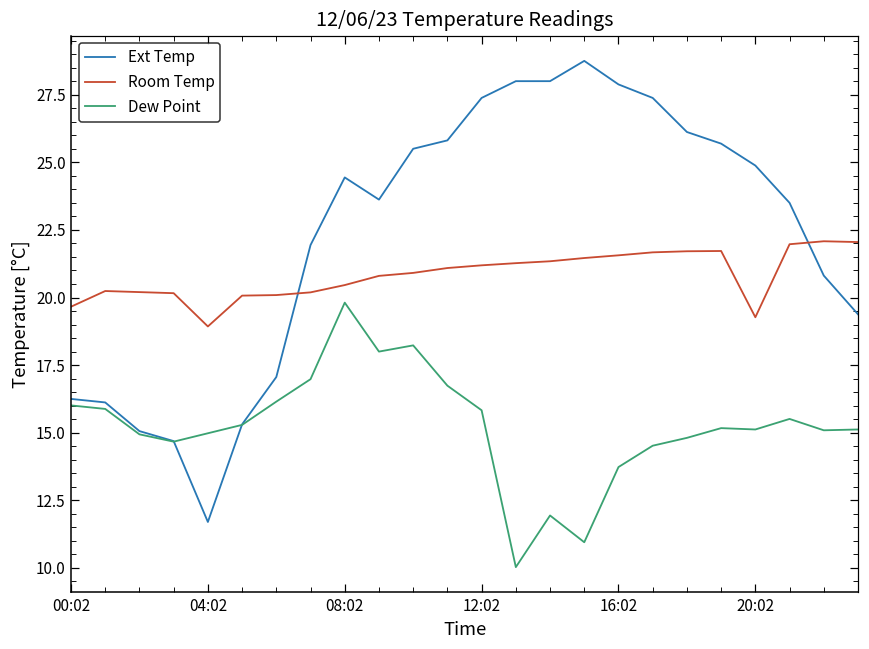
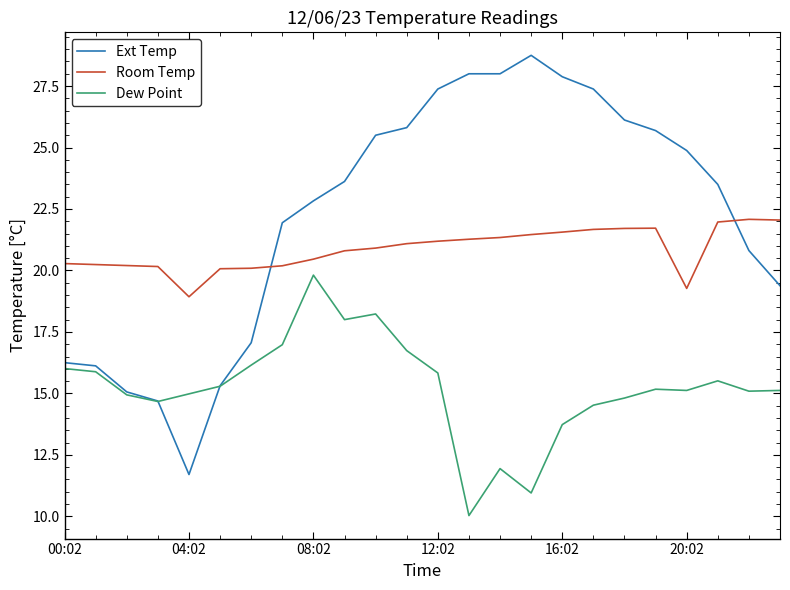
  {
    "Ext Temp": {
      "00:02": 16.3,
      "04:02": 11.7,
-     "08:02": 24.4,
+     "08:02": 22.8,
      "12:02": 27.4,
      "16:02": 27.9,
      "20:02": 24.9
    },
    "Room Temp": {
-     "00:02": 19.7,
+     "00:02": 20.3,
      "04:02": 18.9,
      "08:02": 20.5,
      "12:02": 21.2,
      "16:02": 21.6,
      "20:02": 19.3
    },
    "Dew Point": {
      "00:02": 16.0,
      "04:02": 15.0,
      "08:02": 19.8,
      "12:02": 15.8,
      "16:02": 13.7,
      "20:02": 15.1
    }
  }
